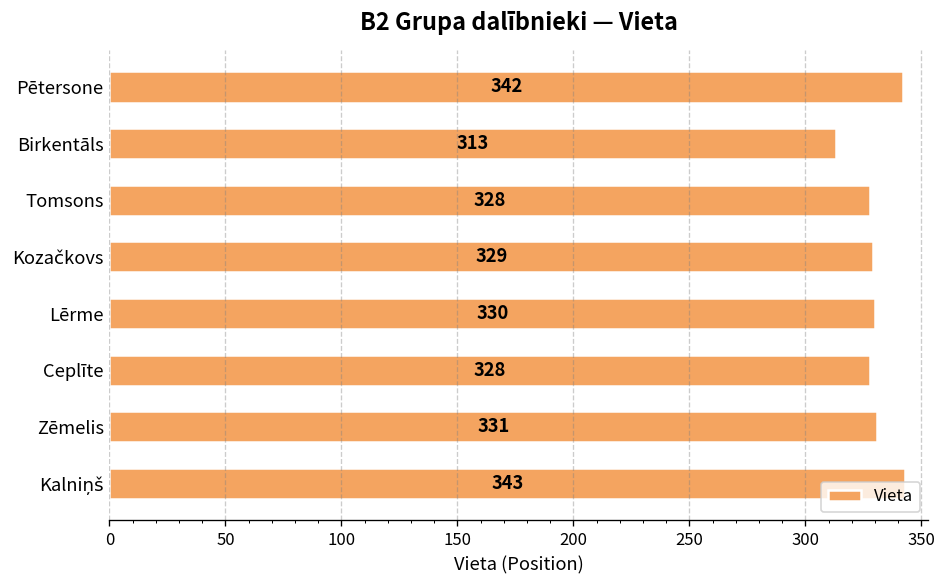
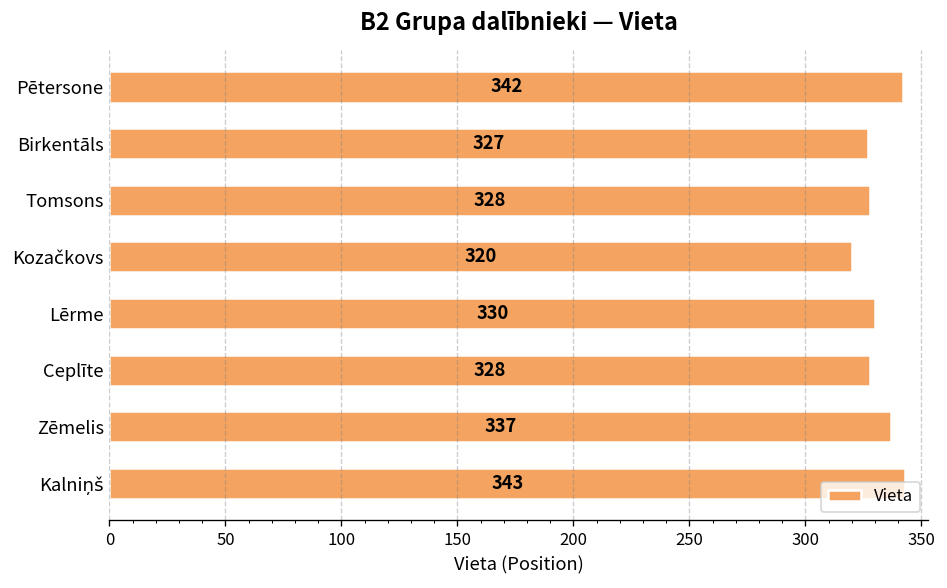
  {
    "Pētersone": 342,
-   "Birkentāls": 313,
+   "Birkentāls": 327,
    "Tomsons": 328,
-   "Kozačkovs": 329,
+   "Kozačkovs": 320,
    "Lērme": 330,
    "Ceplīte": 328,
-   "Zēmelis": 331
+   "Zēmelis": 337
  }
